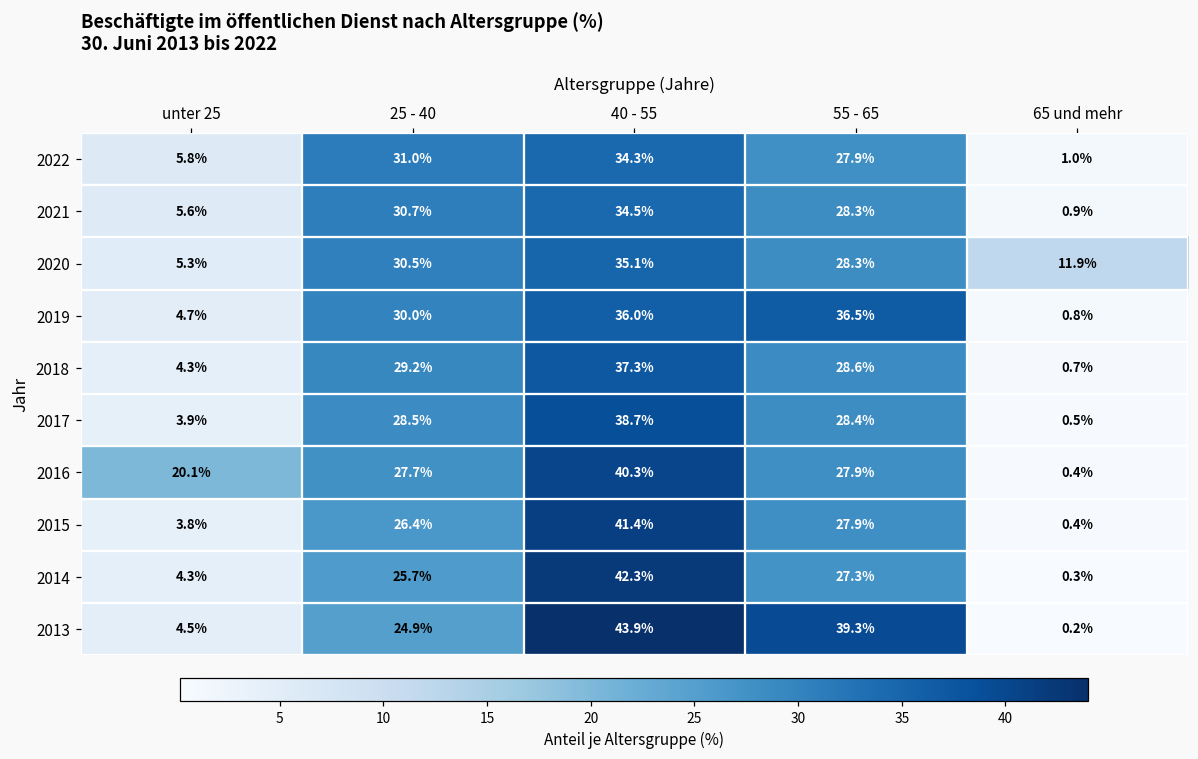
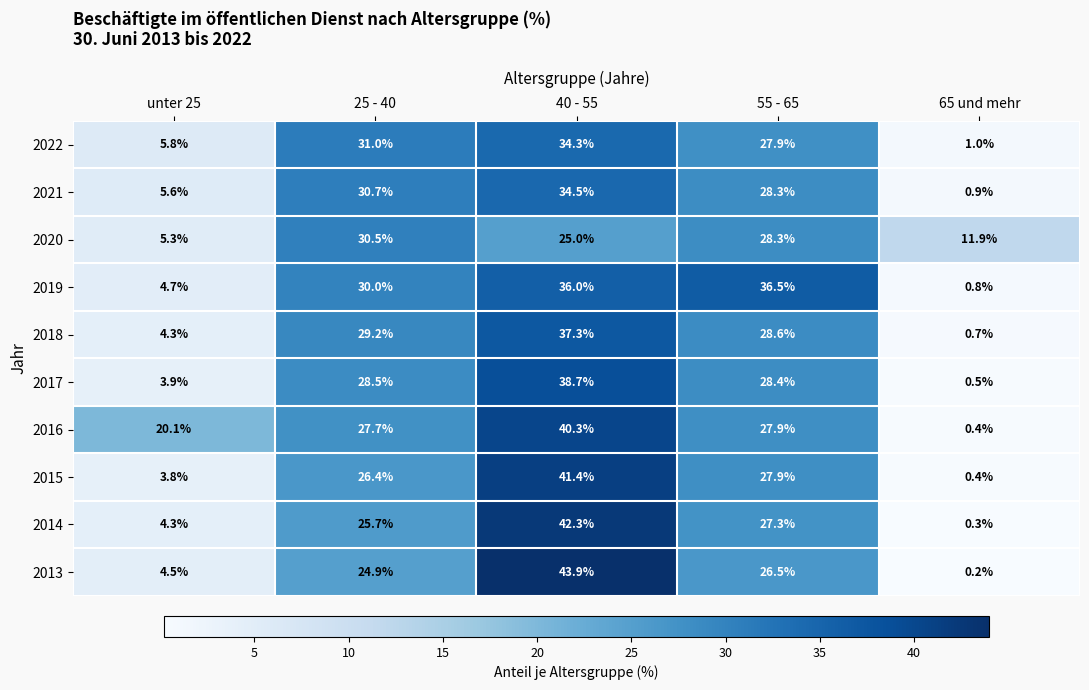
  {
    "2022": {
      "unter 25": "5.8%",
      "25 - 40": "31.0%",
      "40 - 55": "34.3%",
      "55 - 65": "27.9%",
      "65 und mehr": "1.0%"
    },
    "2021": {
      "unter 25": "5.6%",
      "25 - 40": "30.7%",
      "40 - 55": "34.5%",
      "55 - 65": "28.3%",
      "65 und mehr": "0.9%"
    },
    "2020": {
      "unter 25": "5.3%",
      "25 - 40": "30.5%",
-     "40 - 55": "35.1%",
+     "40 - 55": "25.0%",
      "55 - 65": "28.3%",
      "65 und mehr": "11.9%"
    },
    "2019": {
      "unter 25": "4.7%",
      "25 - 40": "30.0%",
      "40 - 55": "36.0%",
      "55 - 65": "36.5%",
      "65 und mehr": "0.8%"
    },
    "2018": {
      "unter 25": "4.3%",
      "25 - 40": "29.2%",
      "40 - 55": "37.3%",
      "55 - 65": "28.6%",
      "65 und mehr": "0.7%"
    },
    "2017": {
      "unter 25": "3.9%",
      "25 - 40": "28.5%",
      "40 - 55": "38.7%",
      "55 - 65": "28.4%",
      "65 und mehr": "0.5%"
    },
    "2016": {
      "unter 25": "20.1%",
      "25 - 40": "27.7%",
      "40 - 55": "40.3%",
      "55 - 65": "27.9%",
      "65 und mehr": "0.4%"
    },
    "2015": {
      "unter 25": "3.8%",
      "25 - 40": "26.4%",
      "40 - 55": "41.4%",
      "55 - 65": "27.9%",
      "65 und mehr": "0.4%"
    },
    "2014": {
      "unter 25": "4.3%",
      "25 - 40": "25.7%",
      "40 - 55": "42.3%",
      "55 - 65": "27.3%",
      "65 und mehr": "0.3%"
    },
    "2013": {
      "unter 25": "4.5%",
      "25 - 40": "24.9%",
      "40 - 55": "43.9%",
-     "55 - 65": "39.3%",
+     "55 - 65": "26.5%",
      "65 und mehr": "0.2%"
    }
  }
